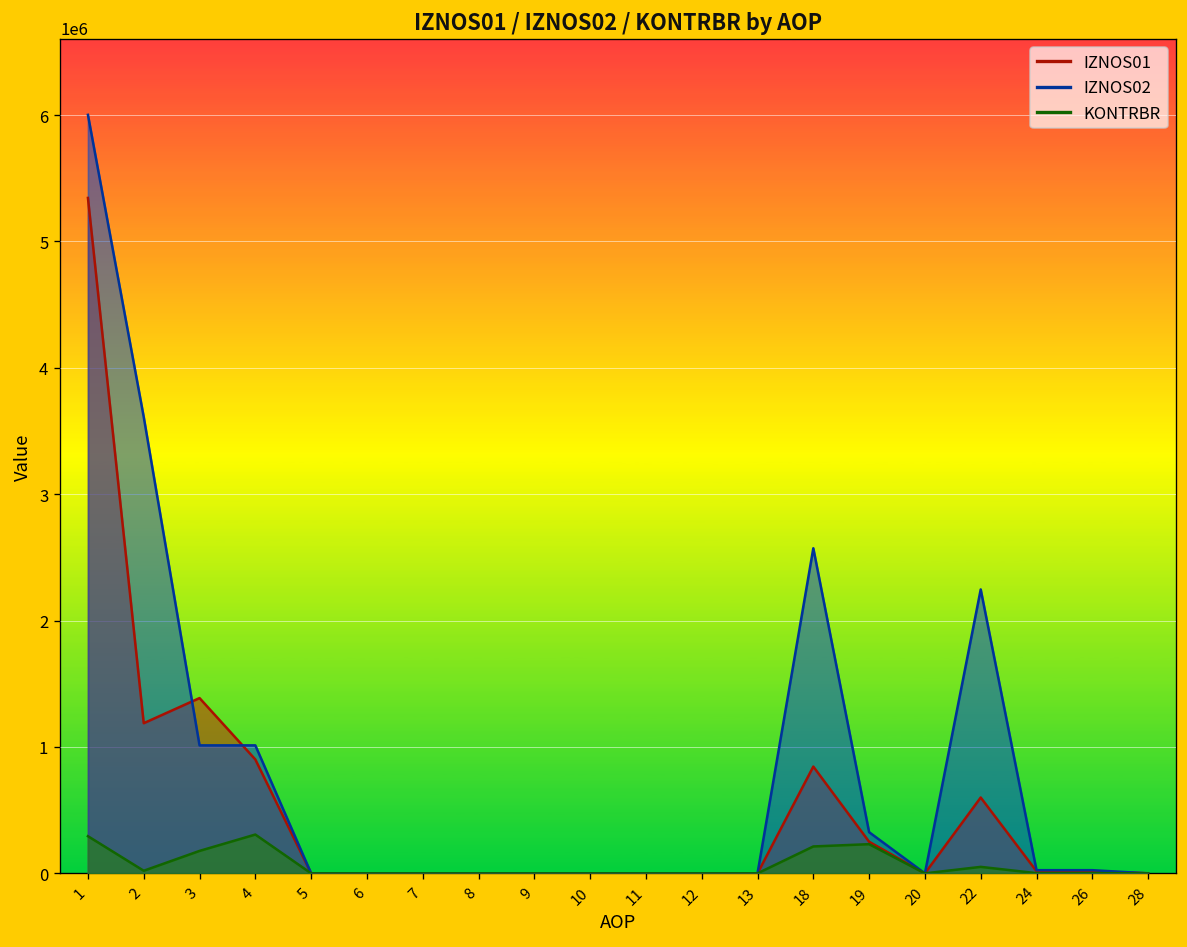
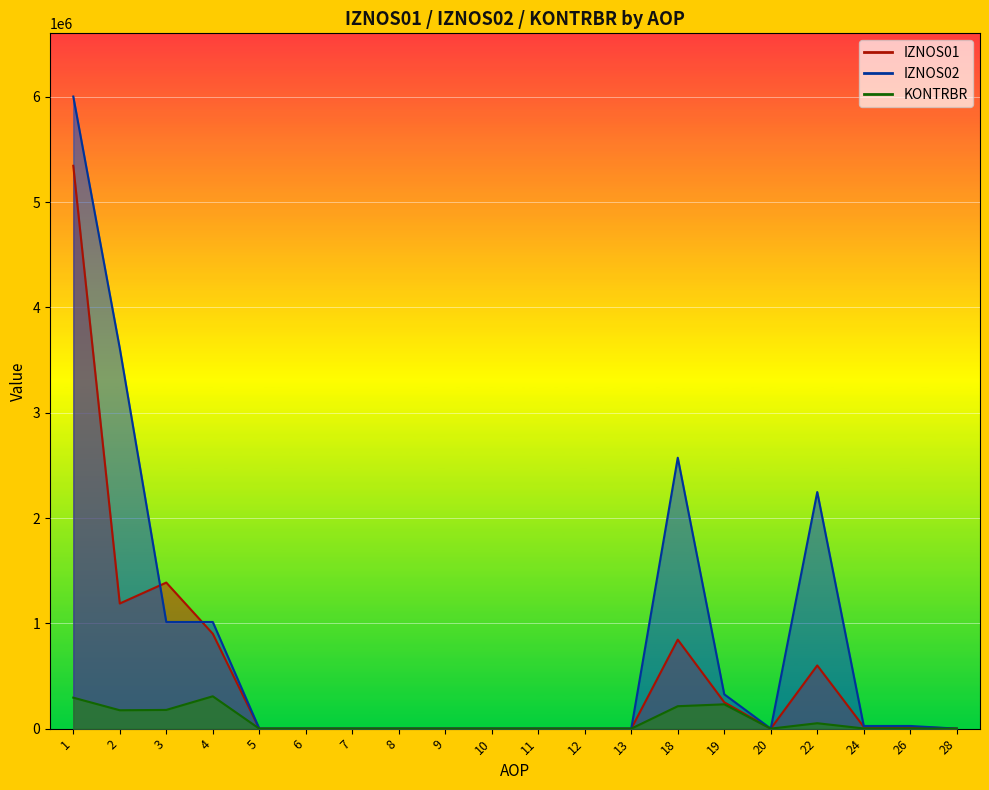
  {
    "IZNOS01": {
      "1": 5340000,
      "2": 1190000,
      "3": 1390000,
      "4": 900000,
      "18": 840000,
      "22": 600000
    },
    "KONTRBR": {
      "1": 290000,
-     "2": 20000,
+     "2": 170000,
      "3": 180000,
      "4": 310000,
      "18": 210000,
      "22": 50000
    }
  }
